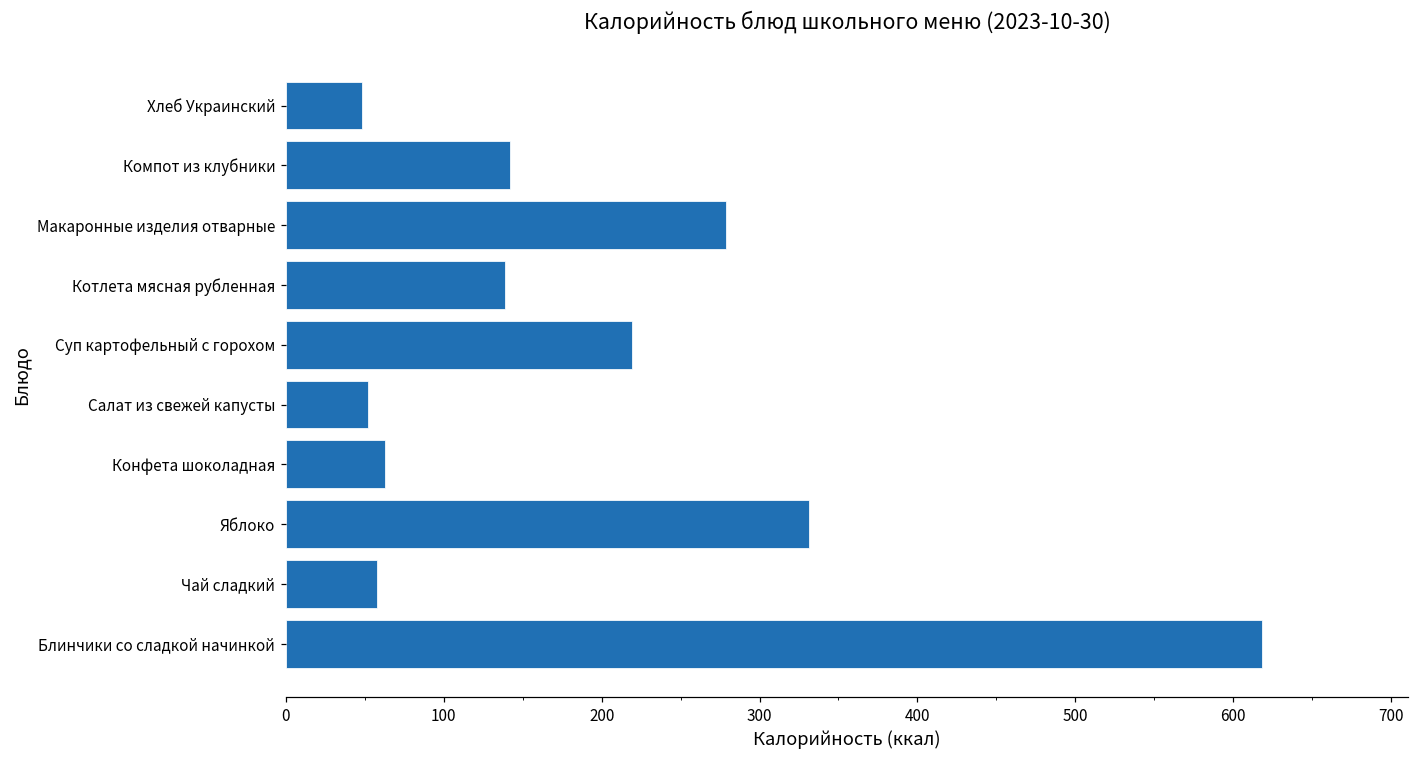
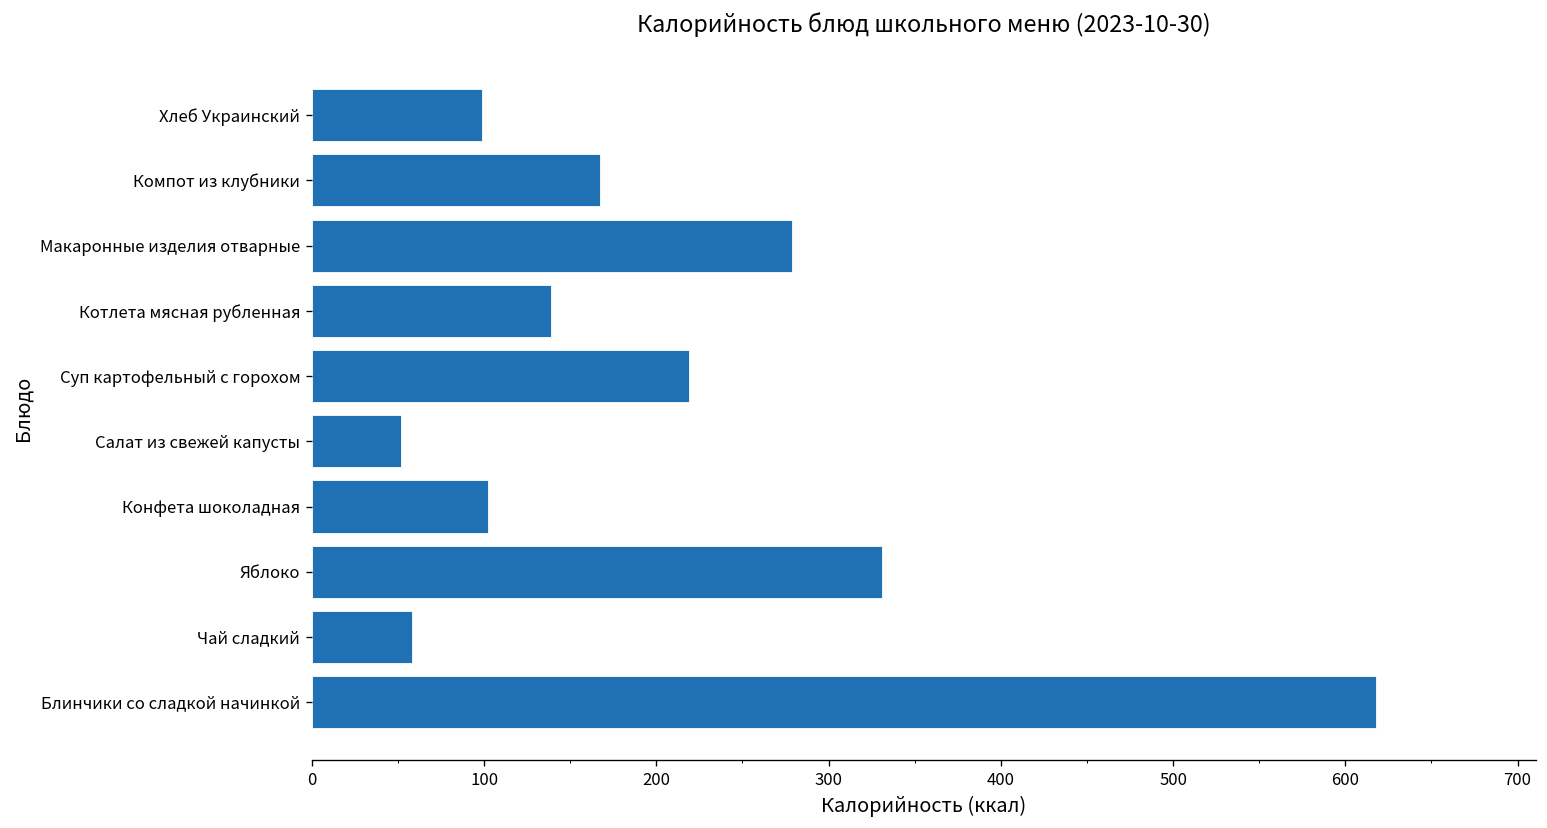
  {
-   "Хлеб Украинский": 48,
-   "Компот из клубники": 142,
+   "Хлеб Украинский": 99,
+   "Компот из клубники": 167,
    "Макаронные изделия отварные": 279,
    "Котлета мясная рубленная": 139,
    "Суп картофельный с горохом": 219,
    "Салат из свежей капусты": 52,
-   "Конфета шоколадная": 63,
+   "Конфета шоколадная": 102,
    "Яблоко": 331,
    "Чай сладкий": 58,
    "Блинчики со сладкой начинкой": 618
  }
